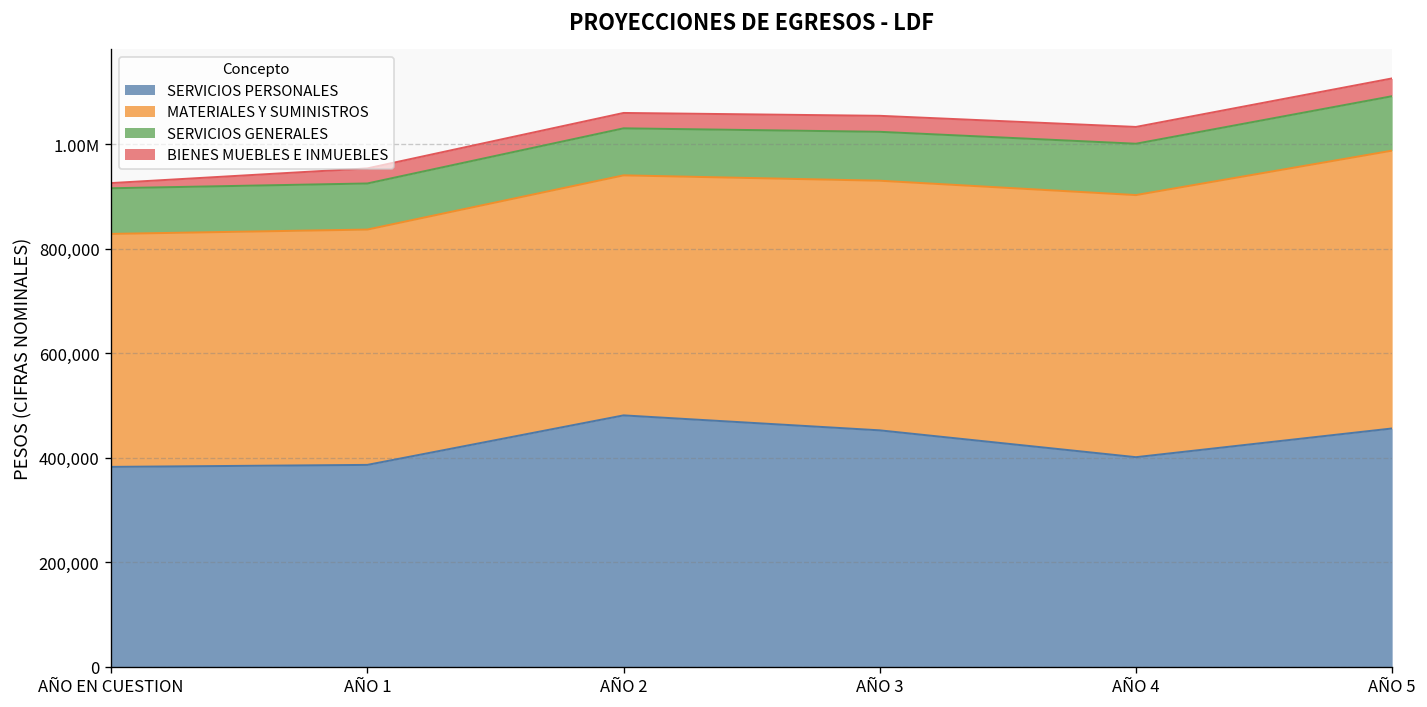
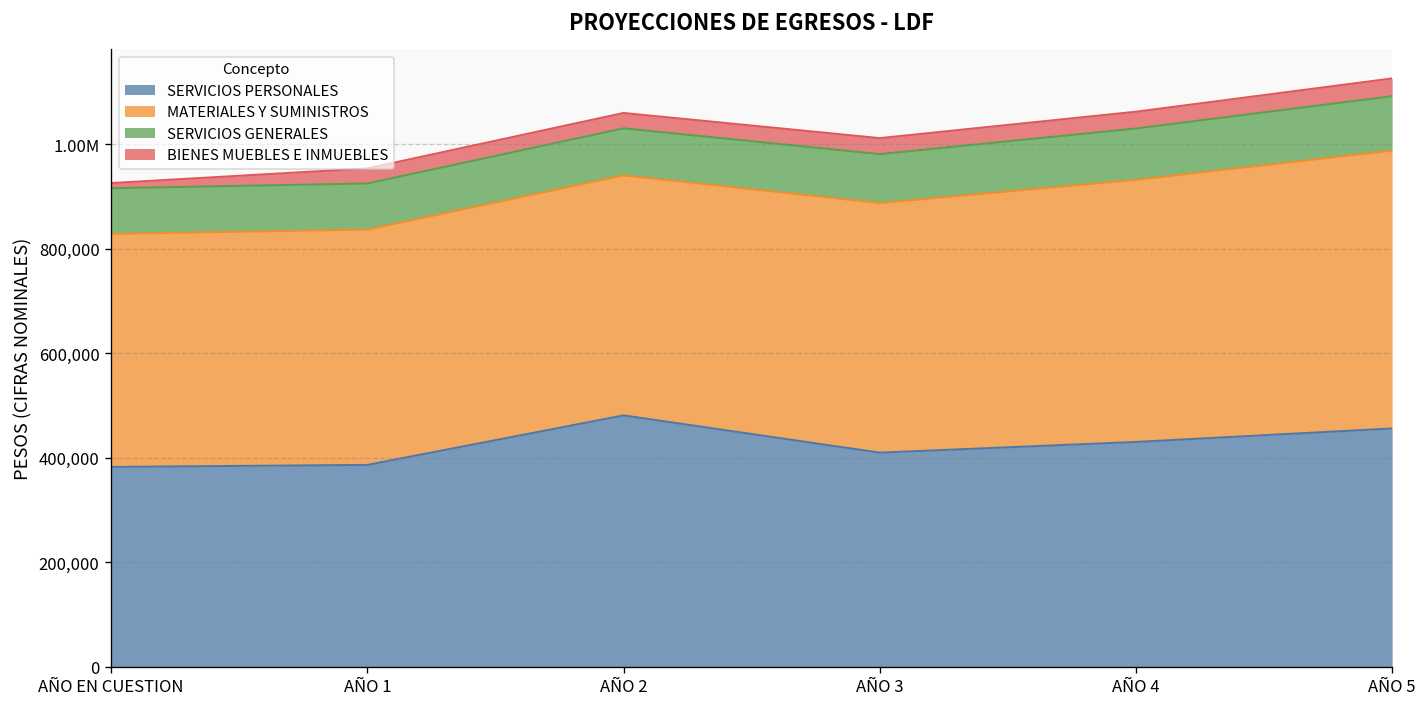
  {
    "SERVICIOS PERSONALES": {
      "AÑO EN CUESTION": "380,000",
      "AÑO 1": "390,000",
      "AÑO 2": "480,000",
-     "AÑO 3": "450,000",
-     "AÑO 4": "400,000",
+     "AÑO 3": "410,000",
+     "AÑO 4": "430,000",
      "AÑO 5": "460,000"
    },
    "MATERIALES Y SUMINISTROS": {
      "AÑO EN CUESTION": "450,000",
      "AÑO 1": "450,000",
      "AÑO 2": "460,000",
      "AÑO 3": "480,000",
      "AÑO 4": "500,000",
      "AÑO 5": "530,000"
    },
    "SERVICIOS GENERALES": {
      "AÑO EN CUESTION": "90,000",
      "AÑO 1": "90,000",
      "AÑO 2": "90,000",
      "AÑO 3": "90,000",
      "AÑO 4": "100,000",
      "AÑO 5": "100,000"
    },
    "BIENES MUEBLES E INMUEBLES": {
      "AÑO EN CUESTION": "10,000",
      "AÑO 2": "30,000",
      "AÑO 3": "30,000",
      "AÑO 4": "30,000",
      "AÑO 5": "30,000"
    }
  }
